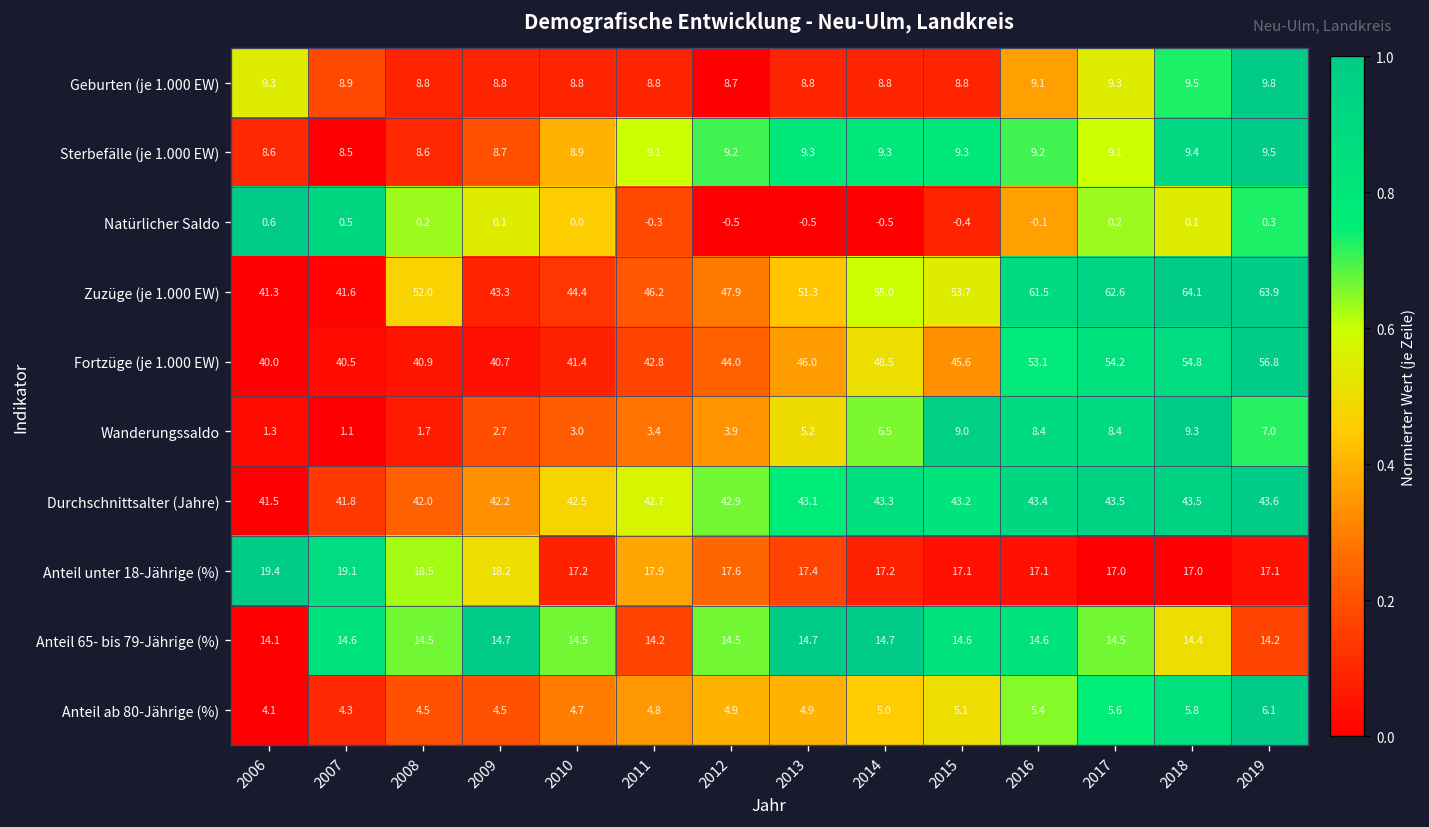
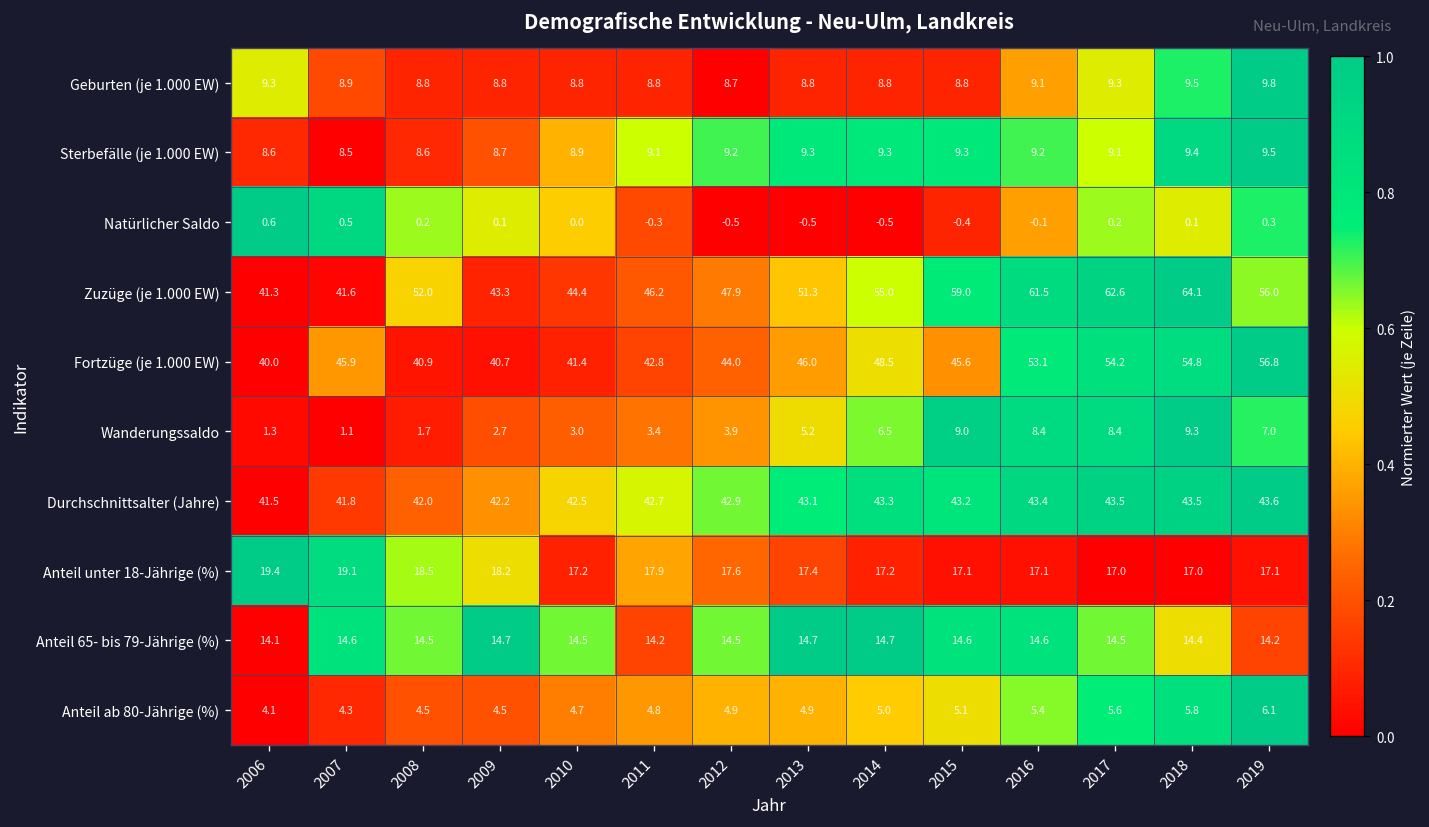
  {
    "Geburten (je 1.000 EW)": {
      "2006": 9.3,
      "2007": 8.9,
      "2008": 8.8,
      "2009": 8.8,
      "2010": 8.8,
      "2011": 8.8,
      "2012": 8.7,
      "2013": 8.8,
      "2014": 8.8,
      "2015": 8.8,
      "2016": 9.1,
      "2017": 9.3,
      "2018": 9.5,
      "2019": 9.8
    },
    "Sterbefälle (je 1.000 EW)": {
      "2006": 8.6,
      "2007": 8.5,
      "2008": 8.6,
      "2009": 8.7,
      "2010": 8.9,
      "2011": 9.1,
      "2012": 9.2,
      "2013": 9.3,
      "2014": 9.3,
      "2015": 9.3,
      "2016": 9.2,
      "2017": 9.1,
      "2018": 9.4,
      "2019": 9.5
    },
    "Natürlicher Saldo": {
      "2006": 0.6,
      "2007": 0.5,
      "2008": 0.2,
      "2009": 0.1,
      "2010": 0.0,
      "2011": -0.3,
      "2012": -0.5,
      "2013": -0.5,
      "2014": -0.5,
      "2015": -0.4,
      "2016": -0.1,
      "2017": 0.2,
      "2018": 0.1,
      "2019": 0.3
    },
    "Zuzüge (je 1.000 EW)": {
      "2006": 41.3,
      "2007": 41.6,
      "2008": 52.0,
      "2009": 43.3,
      "2010": 44.4,
      "2011": 46.2,
      "2012": 47.9,
      "2013": 51.3,
      "2014": 55.0,
-     "2015": 53.7,
+     "2015": 59.0,
      "2016": 61.5,
      "2017": 62.6,
      "2018": 64.1,
-     "2019": 63.9
+     "2019": 56.0
    },
    "Fortzüge (je 1.000 EW)": {
      "2006": 40.0,
-     "2007": 40.5,
+     "2007": 45.9,
      "2008": 40.9,
      "2009": 40.7,
      "2010": 41.4,
      "2011": 42.8,
      "2012": 44.0,
      "2013": 46.0,
      "2014": 48.5,
      "2015": 45.6,
      "2016": 53.1,
      "2017": 54.2,
      "2018": 54.8,
      "2019": 56.8
    },
    "Wanderungssaldo": {
      "2006": 1.3,
      "2007": 1.1,
      "2008": 1.7,
      "2009": 2.7,
      "2010": 3.0,
      "2011": 3.4,
      "2012": 3.9,
      "2013": 5.2,
      "2014": 6.5,
      "2015": 9.0,
      "2016": 8.4,
      "2017": 8.4,
      "2018": 9.3,
      "2019": 7.0
    },
    "Durchschnittsalter (Jahre)": {
      "2006": 41.5,
      "2007": 41.8,
      "2008": 42.0,
      "2009": 42.2,
      "2010": 42.5,
      "2011": 42.7,
      "2012": 42.9,
      "2013": 43.1,
      "2014": 43.3,
      "2015": 43.2,
      "2016": 43.4,
      "2017": 43.5,
      "2018": 43.5,
      "2019": 43.6
    },
    "Anteil unter 18-Jährige (%)": {
      "2006": 19.4,
      "2007": 19.1,
      "2008": 18.5,
      "2009": 18.2,
      "2010": 17.2,
      "2011": 17.9,
      "2012": 17.6,
      "2013": 17.4,
      "2014": 17.2,
      "2015": 17.1,
      "2016": 17.1,
      "2017": 17.0,
      "2018": 17.0,
      "2019": 17.1
    },
    "Anteil 65- bis 79-Jährige (%)": {
      "2006": 14.1,
      "2007": 14.6,
      "2008": 14.5,
      "2009": 14.7,
      "2010": 14.5,
      "2011": 14.2,
      "2012": 14.5,
      "2013": 14.7,
      "2014": 14.7,
      "2015": 14.6,
      "2016": 14.6,
      "2017": 14.5,
      "2018": 14.4,
      "2019": 14.2
    },
    "Anteil ab 80-Jährige (%)": {
      "2006": 4.1,
      "2007": 4.3,
      "2008": 4.5,
      "2009": 4.5,
      "2010": 4.7,
      "2011": 4.8,
      "2012": 4.9,
      "2013": 4.9,
      "2014": 5.0,
      "2015": 5.1,
      "2016": 5.4,
      "2017": 5.6,
      "2018": 5.8,
      "2019": 6.1
    }
  }
